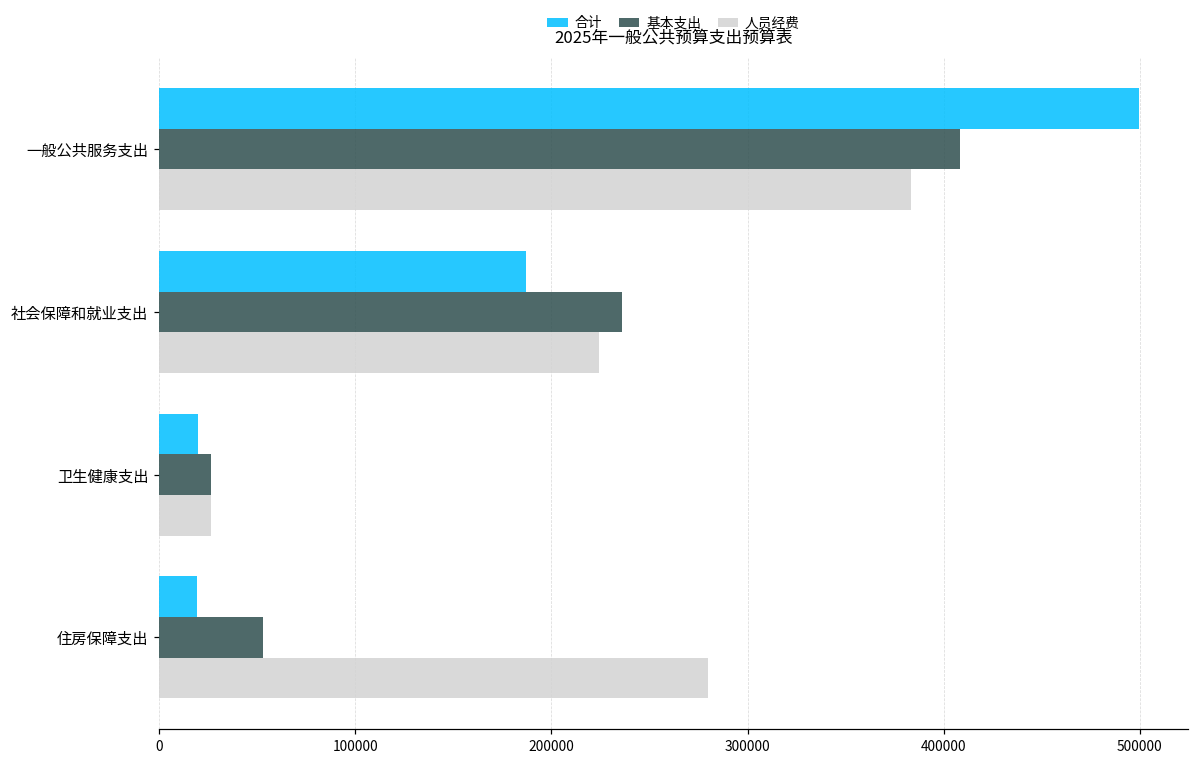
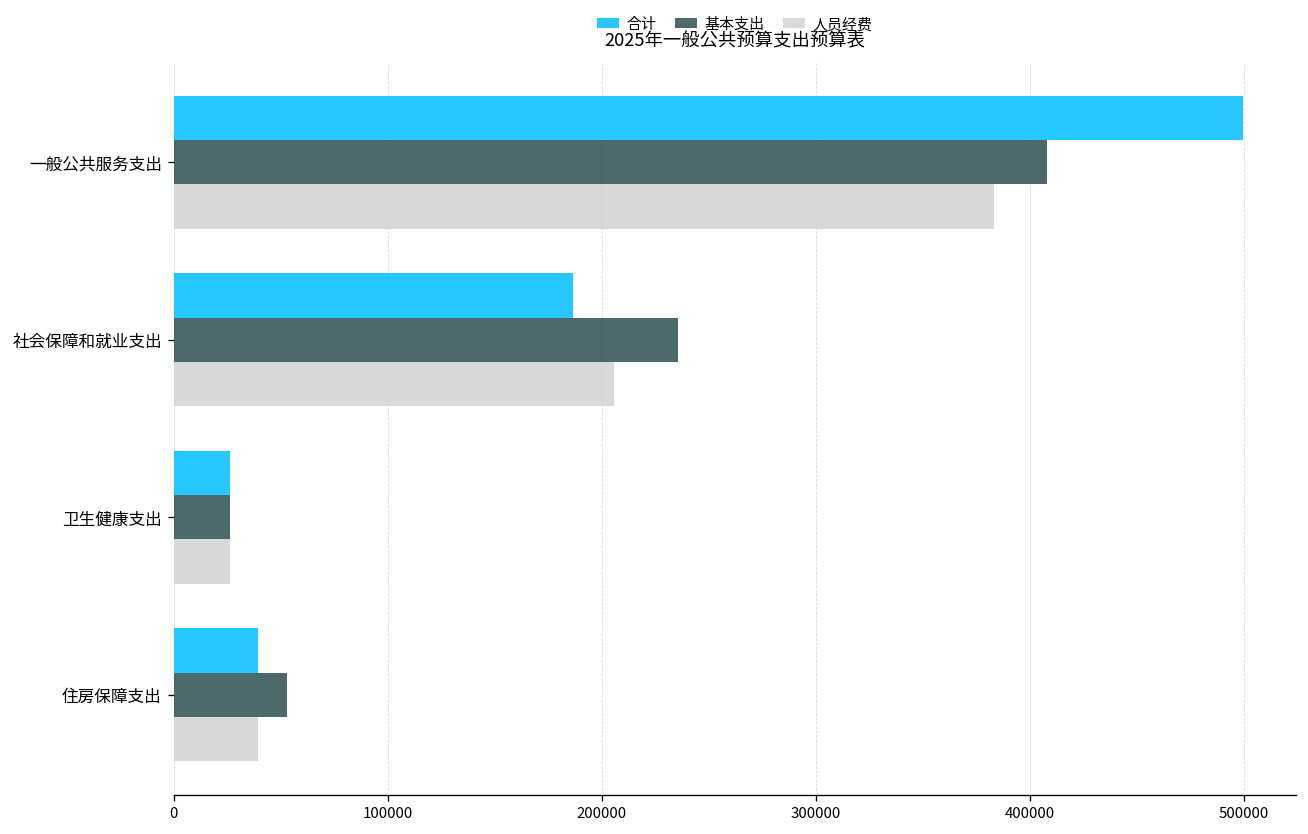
  {
    "合计": {
      "一般公共服务支出": 500000,
      "社会保障和就业支出": 187000,
-     "卫生健康支出": 20000,
-     "住房保障支出": 19000
+     "卫生健康支出": 26000,
+     "住房保障支出": 39000
    },
    "基本支出": {
      "一般公共服务支出": 408000,
      "社会保障和就业支出": 236000,
      "卫生健康支出": 26000,
      "住房保障支出": 53000
    },
    "人员经费": {
      "一般公共服务支出": 384000,
-     "社会保障和就业支出": 224000,
+     "社会保障和就业支出": 206000,
      "卫生健康支出": 26000,
-     "住房保障支出": 280000
+     "住房保障支出": 39000
    }
  }
